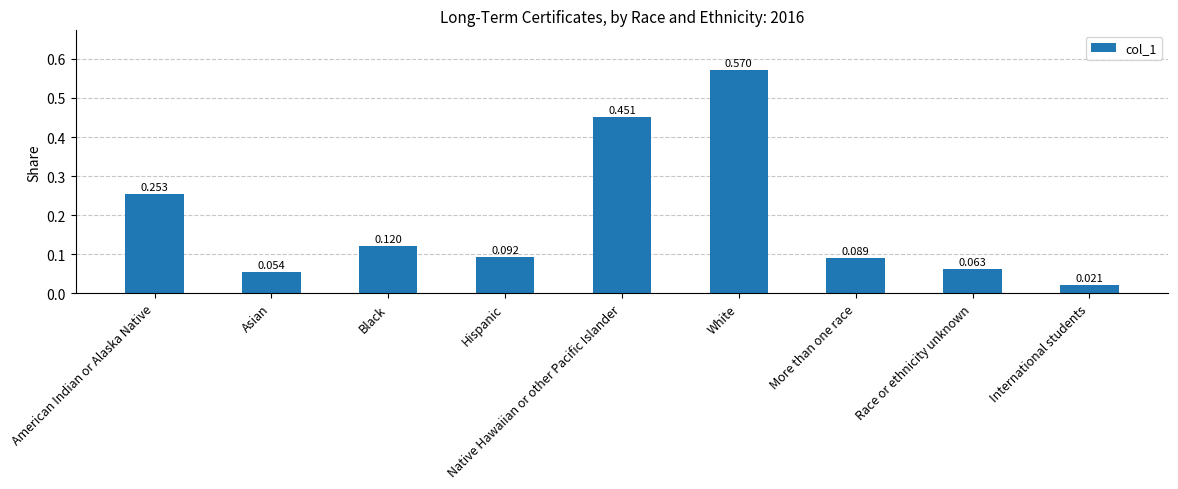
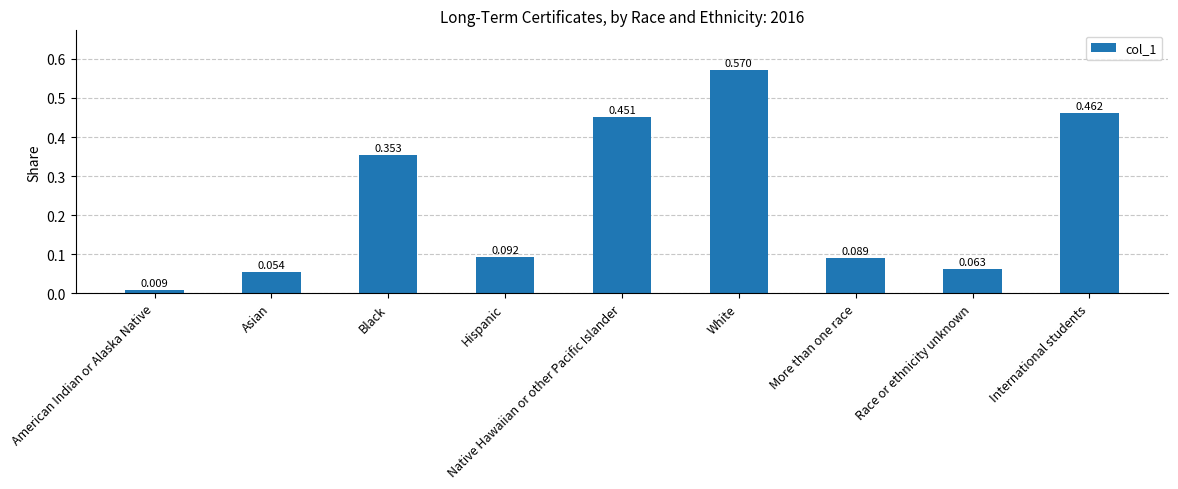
  {
-   "American Indian or Alaska Native": 0.253,
+   "American Indian or Alaska Native": 0.009,
    "Asian": 0.054,
-   "Black": 0.120,
+   "Black": 0.353,
    "Hispanic": 0.092,
    "Native Hawaiian or other Pacific Islander": 0.451,
    "White": 0.570,
    "More than one race": 0.089,
    "Race or ethnicity unknown": 0.063,
-   "International students": 0.021
+   "International students": 0.462
  }
